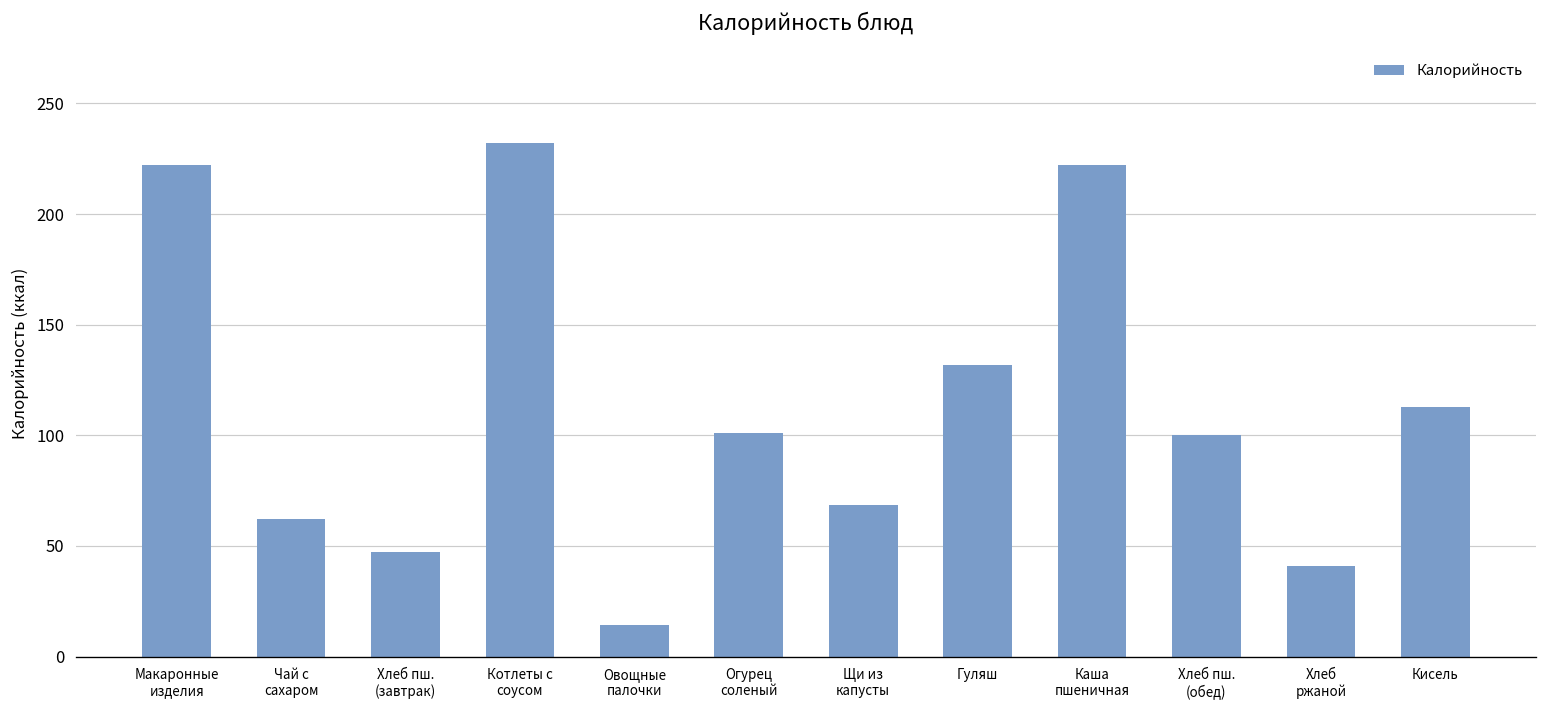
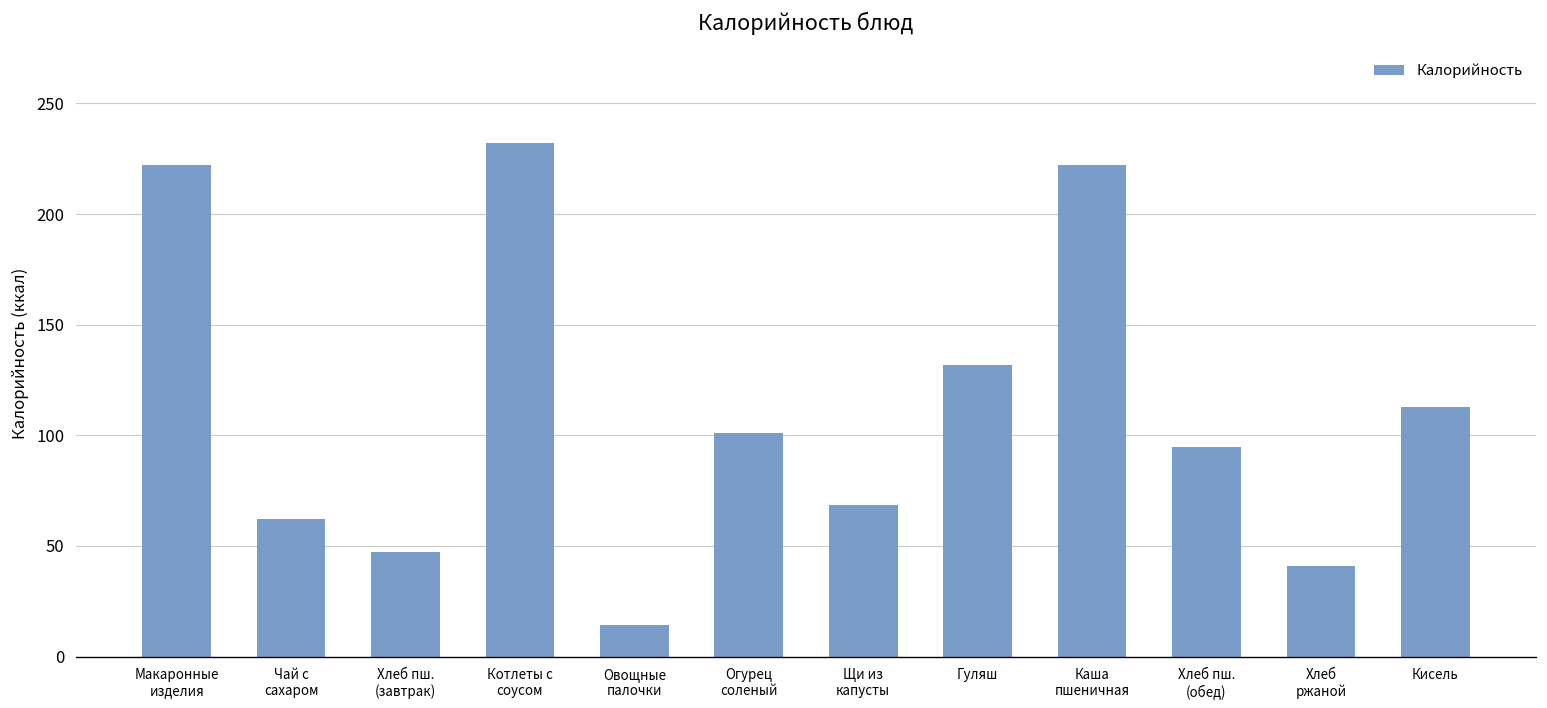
  {
    "Макаронные изделия": 222,
    "Чай с сахаром": 62,
    "Хлеб пш. (завтрак)": 47,
    "Котлеты с соусом": 232,
    "Овощные палочки": 14,
    "Огурец соленый": 101,
    "Щи из капусты": 69,
    "Гуляш": 132,
    "Каша пшеничная": 222,
-   "Хлеб пш. (обед)": 100,
+   "Хлеб пш. (обед)": 95,
    "Хлеб ржаной": 41,
    "Кисель": 113
  }
